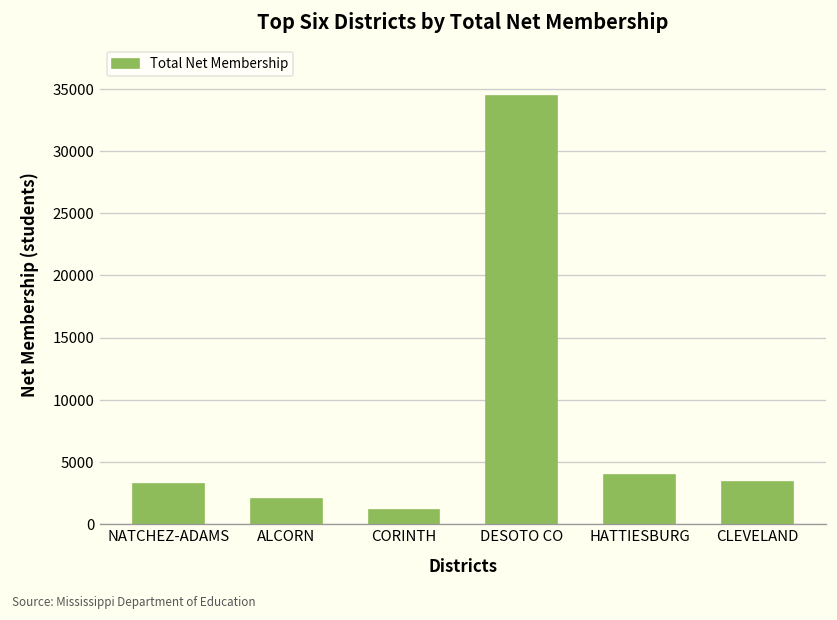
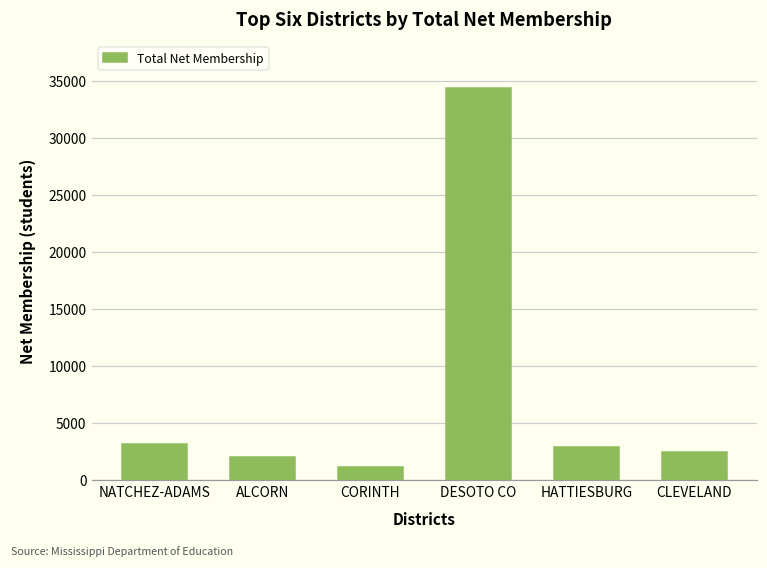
  {
    "NATCHEZ-ADAMS": 3200,
    "ALCORN": 2000,
    "CORINTH": 1100,
    "DESOTO CO": 34400,
-   "HATTIESBURG": 4000,
-   "CLEVELAND": 3400
+   "HATTIESBURG": 2900,
+   "CLEVELAND": 2400
  }
